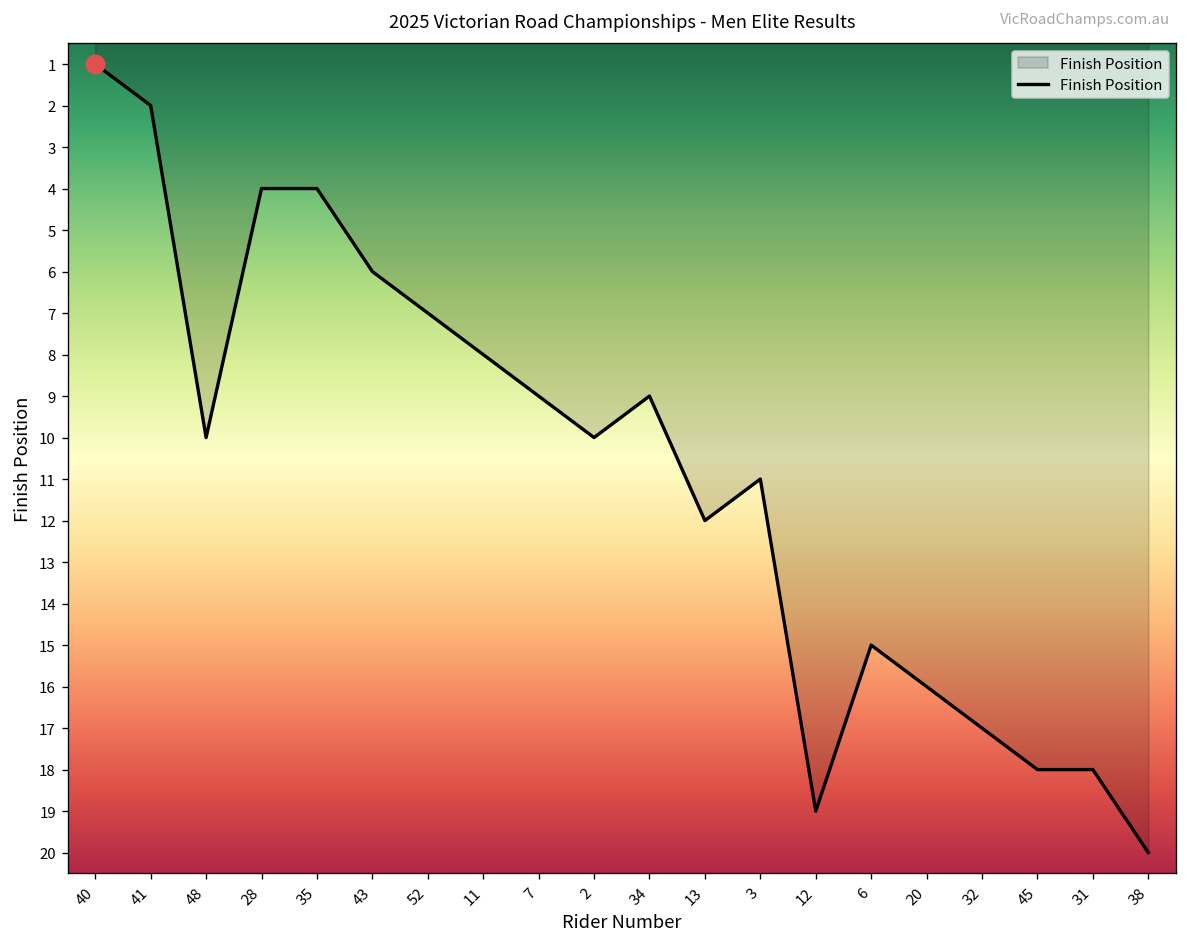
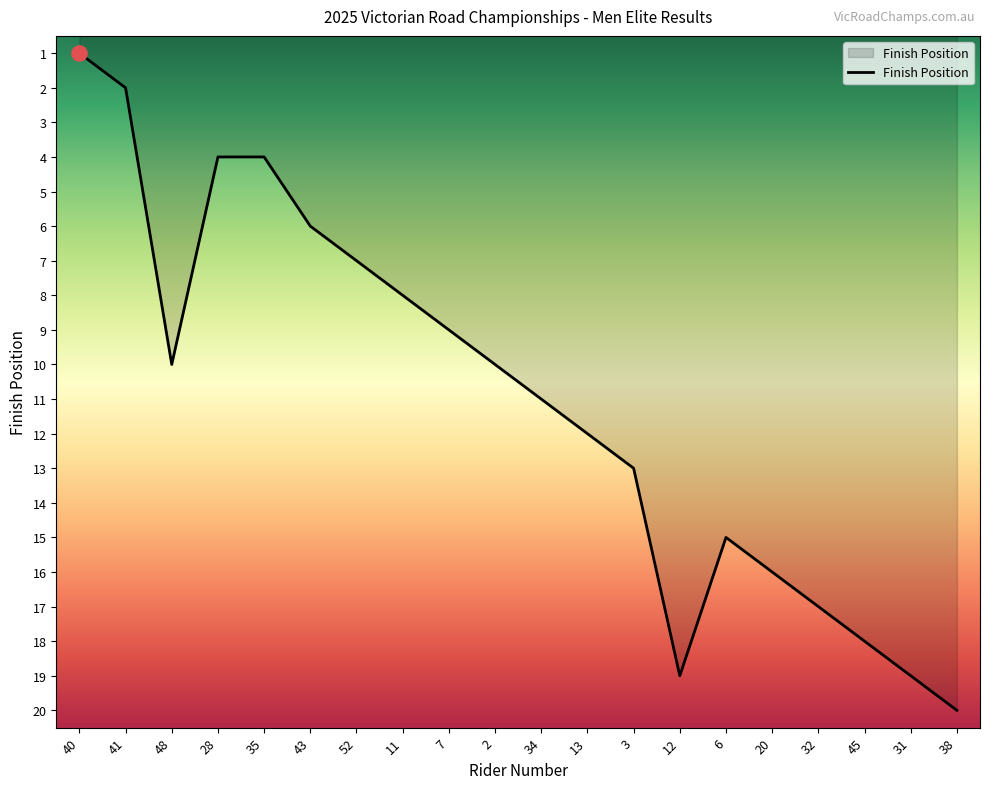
  {
    "Finish Position": {
      "41": 2,
      "48": 10,
      "28": 4,
      "35": 4,
      "43": 6,
      "52": 7,
      "11": 8,
      "7": 9,
      "2": 10,
-     "34": 9,
+     "34": 11,
      "13": 12,
-     "3": 11,
+     "3": 13,
      "12": 19,
      "6": 15,
      "20": 16,
      "32": 17,
      "45": 18,
-     "31": 18,
+     "31": 19,
      "38": 20
    }
  }
